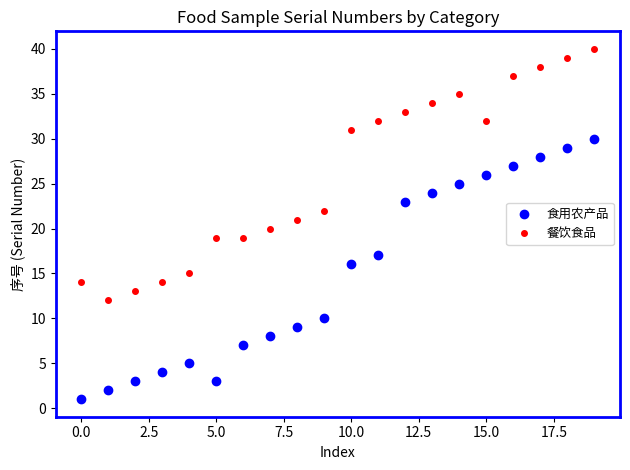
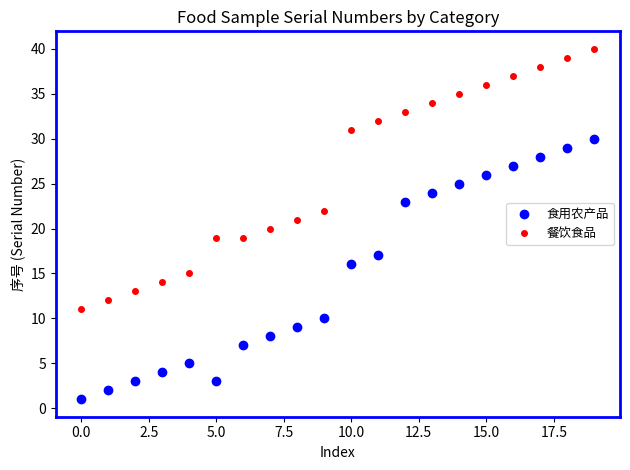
  {
    "食用农产品": {
      "0.0": 1,
      "5.0": 3,
      "10.0": 16,
      "15.0": 26
    },
    "餐饮食品": {
-     "0.0": 14,
+     "0.0": 11,
      "5.0": 19,
      "10.0": 31,
-     "15.0": 32
+     "15.0": 36
    }
  }
